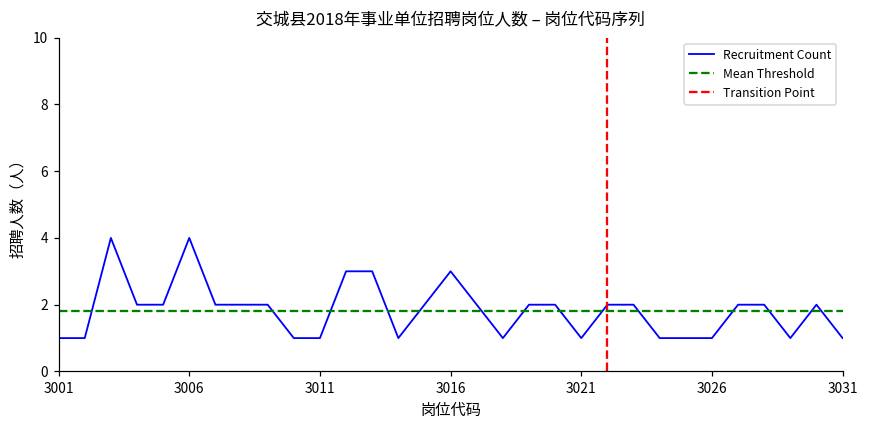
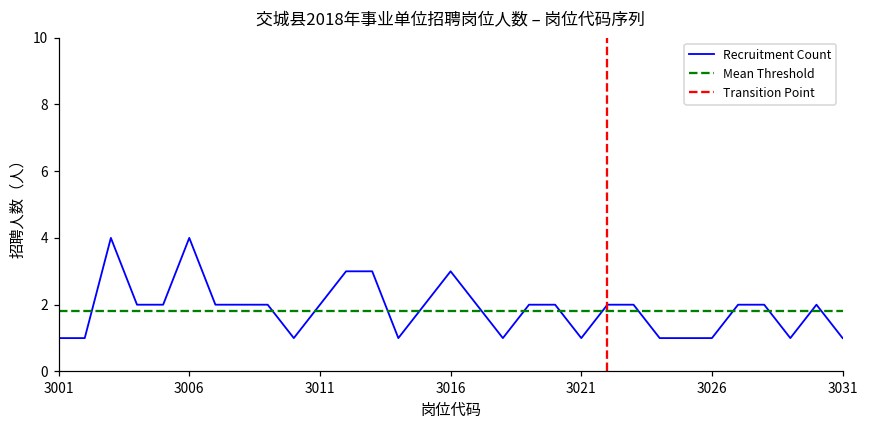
  {
    "3001": 1,
    "3006": 4,
-   "3011": 1,
+   "3011": 2,
    "3016": 3,
    "3021": 1,
    "3026": 1,
    "3031": 1
  }
